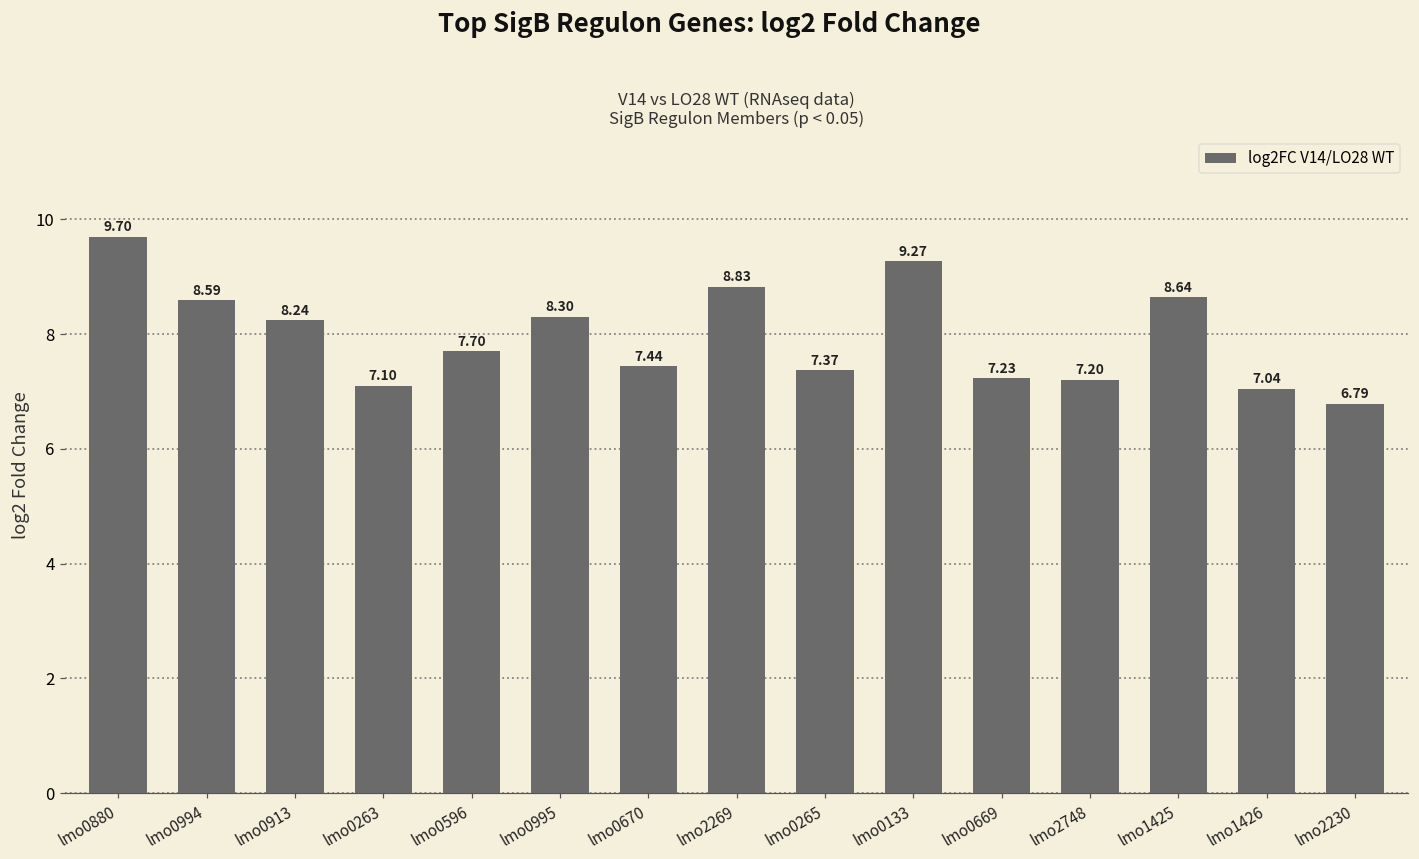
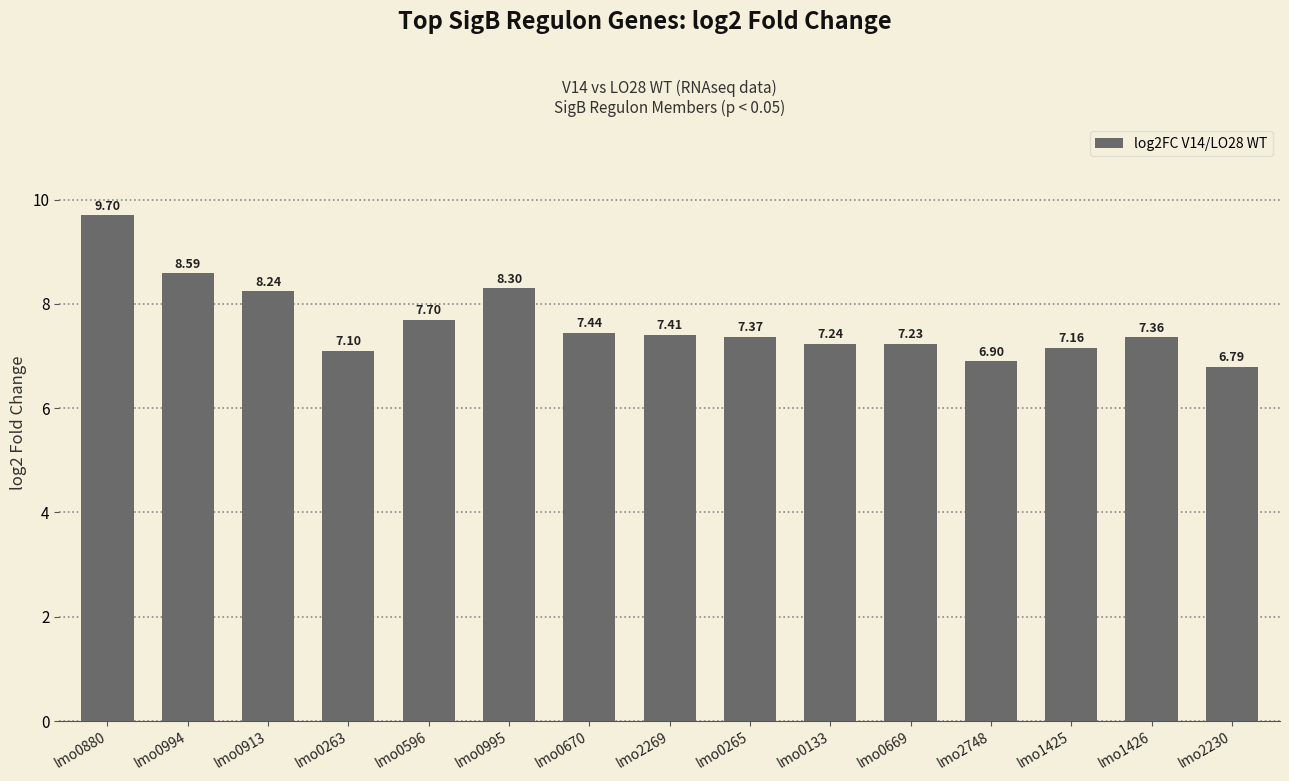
  {
    "lmo0880": 9.70,
    "lmo0994": 8.59,
    "lmo0913": 8.24,
    "lmo0263": 7.10,
    "lmo0596": 7.70,
    "lmo0995": 8.30,
    "lmo0670": 7.44,
-   "lmo2269": 8.83,
+   "lmo2269": 7.41,
    "lmo0265": 7.37,
-   "lmo0133": 9.27,
+   "lmo0133": 7.24,
    "lmo0669": 7.23,
-   "lmo2748": 7.20,
-   "lmo1425": 8.64,
-   "lmo1426": 7.04,
+   "lmo2748": 6.90,
+   "lmo1425": 7.16,
+   "lmo1426": 7.36,
    "lmo2230": 6.79
  }
